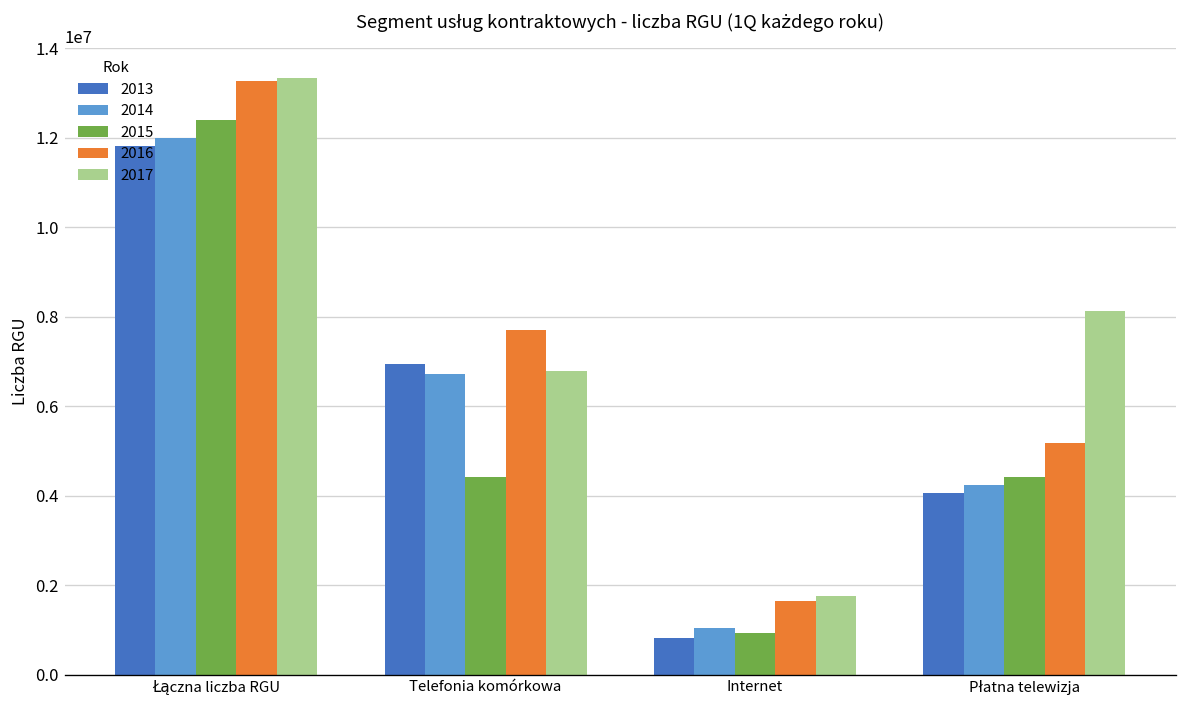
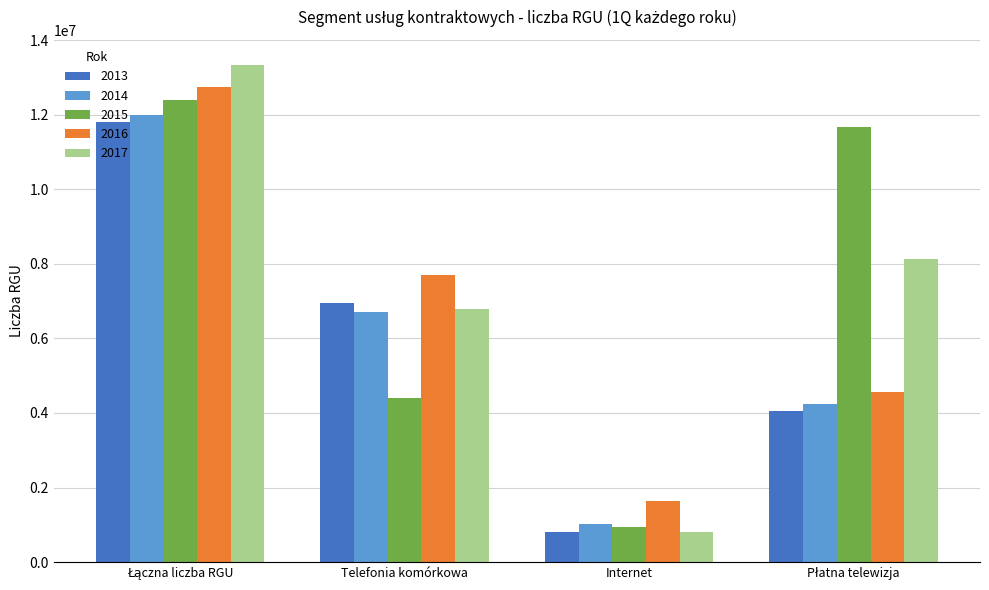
  {
    "2015": {
      "Łączna liczba RGU": 12400000,
      "Telefonia komórkowa": 4400000,
      "Internet": 900000,
-     "Płatna telewizja": 4400000
+     "Płatna telewizja": 11700000
    },
    "2016": {
-     "Łączna liczba RGU": 13300000,
+     "Łączna liczba RGU": 12700000,
      "Telefonia komórkowa": 7700000,
      "Internet": 1600000,
-     "Płatna telewizja": 5200000
+     "Płatna telewizja": 4600000
    },
    "2017": {
      "Łączna liczba RGU": 13300000,
      "Telefonia komórkowa": 6800000,
-     "Internet": 1800000,
+     "Internet": 800000,
      "Płatna telewizja": 8100000
    }
  }
